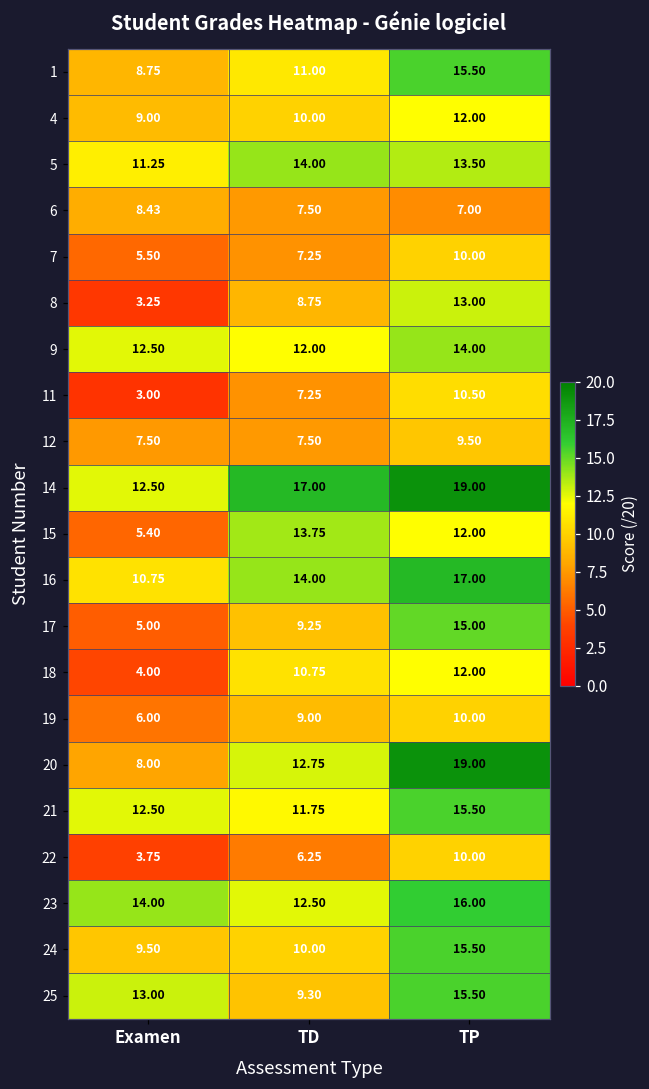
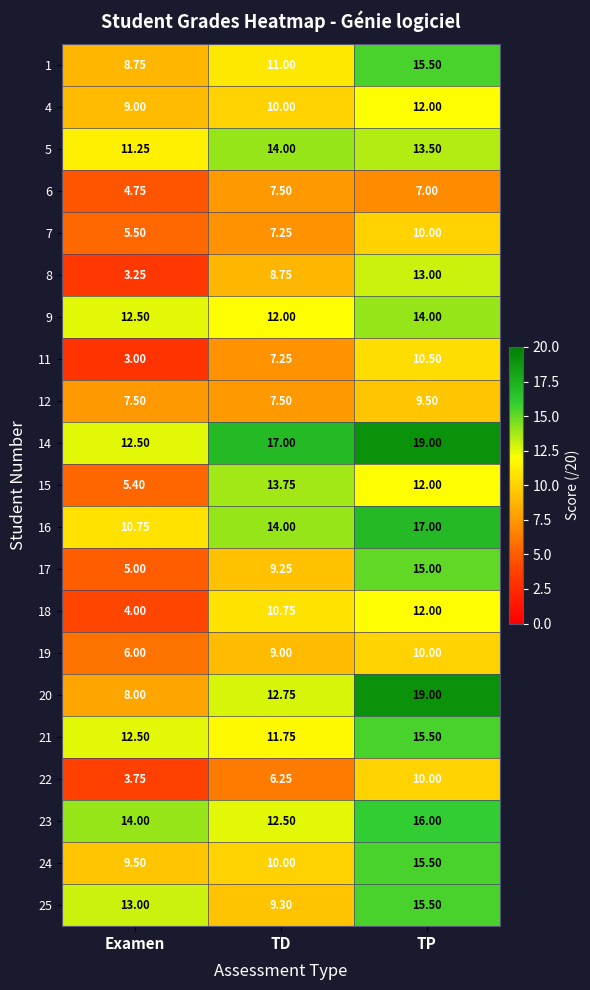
  {
    "1": {
      "Examen": 8.75,
      "TD": 11.00,
      "TP": 15.50
    },
    "4": {
      "Examen": 9.00,
      "TD": 10.00,
      "TP": 12.00
    },
    "5": {
      "Examen": 11.25,
      "TD": 14.00,
      "TP": 13.50
    },
    "6": {
-     "Examen": 8.43,
+     "Examen": 4.75,
      "TD": 7.50,
      "TP": 7.00
    },
    "7": {
      "Examen": 5.50,
      "TD": 7.25,
      "TP": 10.00
    },
    "8": {
      "Examen": 3.25,
      "TD": 8.75,
      "TP": 13.00
    },
    "9": {
      "Examen": 12.50,
      "TD": 12.00,
      "TP": 14.00
    },
    "11": {
      "Examen": 3.00,
      "TD": 7.25,
      "TP": 10.50
    },
    "12": {
      "Examen": 7.50,
      "TD": 7.50,
      "TP": 9.50
    },
    "14": {
      "Examen": 12.50,
      "TD": 17.00,
      "TP": 19.00
    },
    "15": {
      "Examen": 5.40,
      "TD": 13.75,
      "TP": 12.00
    },
    "16": {
      "Examen": 10.75,
      "TD": 14.00,
      "TP": 17.00
    },
    "17": {
      "Examen": 5.00,
      "TD": 9.25,
      "TP": 15.00
    },
    "18": {
      "Examen": 4.00,
      "TD": 10.75,
      "TP": 12.00
    },
    "19": {
      "Examen": 6.00,
      "TD": 9.00,
      "TP": 10.00
    },
    "20": {
      "Examen": 8.00,
      "TD": 12.75,
      "TP": 19.00
    },
    "21": {
      "Examen": 12.50,
      "TD": 11.75,
      "TP": 15.50
    },
    "22": {
      "Examen": 3.75,
      "TD": 6.25,
      "TP": 10.00
    },
    "23": {
      "Examen": 14.00,
      "TD": 12.50,
      "TP": 16.00
    },
    "24": {
      "Examen": 9.50,
      "TD": 10.00,
      "TP": 15.50
    },
    "25": {
      "Examen": 13.00,
      "TD": 9.30,
      "TP": 15.50
    }
  }
